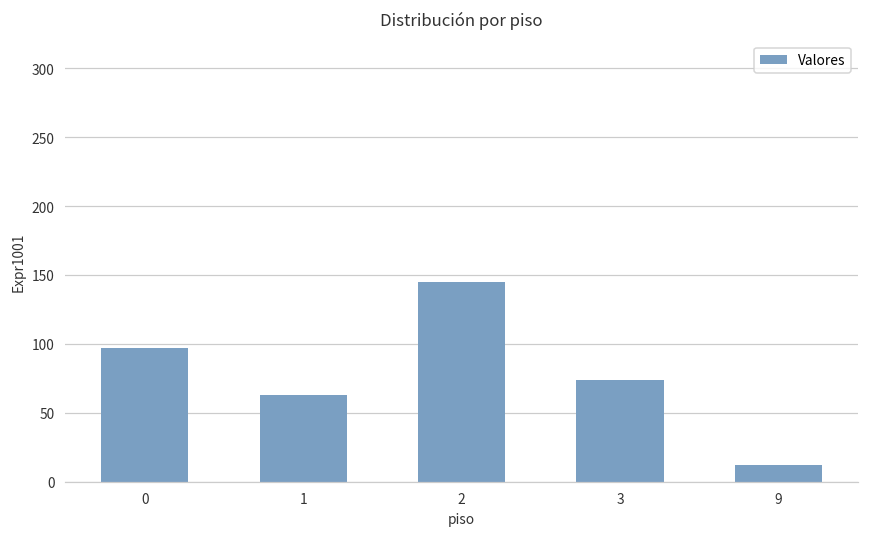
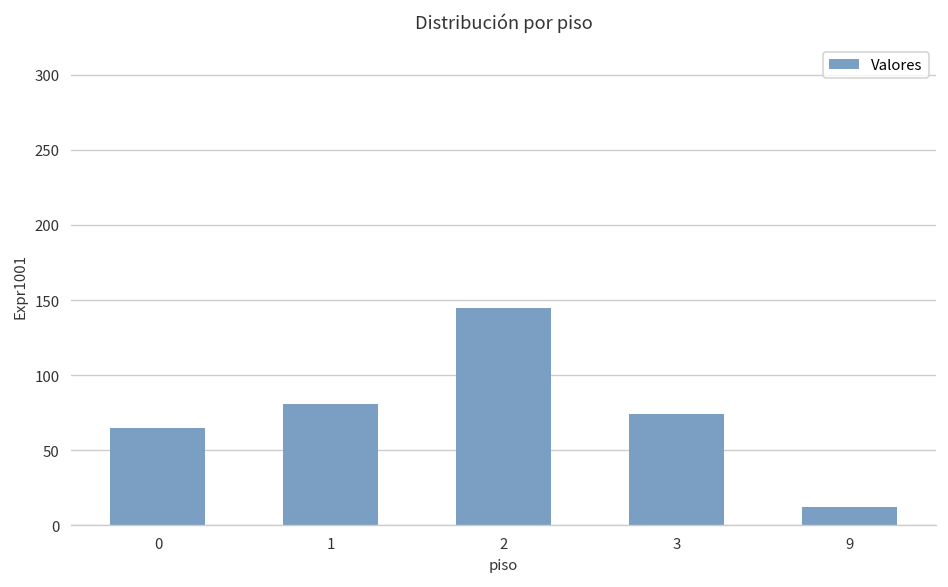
  {
-   "0": 97,
-   "1": 63,
+   "0": 65,
+   "1": 81,
    "2": 145,
    "3": 74,
    "9": 12
  }
